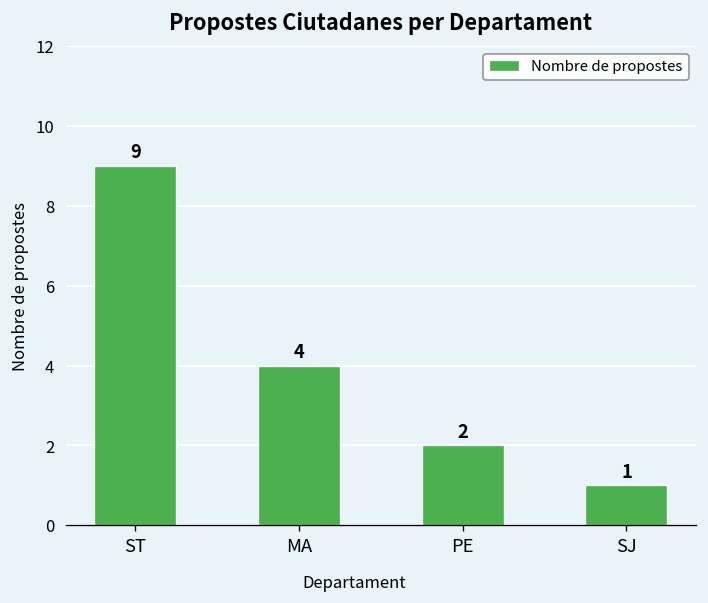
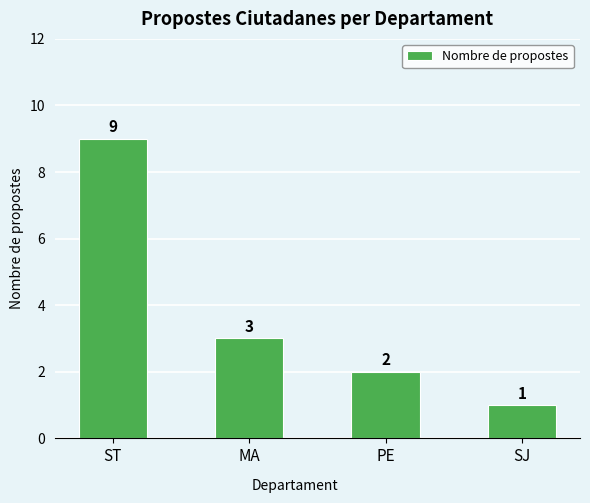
  {
    "ST": 9,
-   "MA": 4,
+   "MA": 3,
    "PE": 2,
    "SJ": 1
  }
